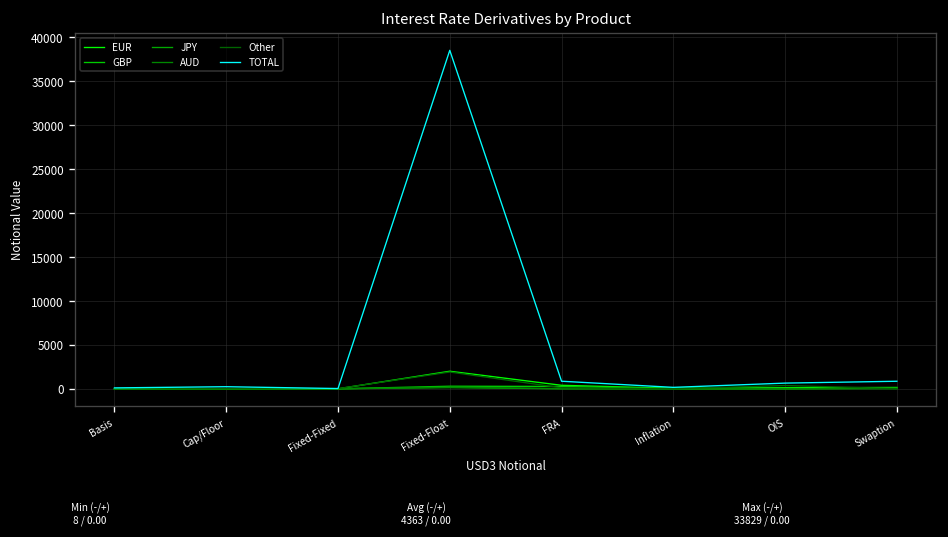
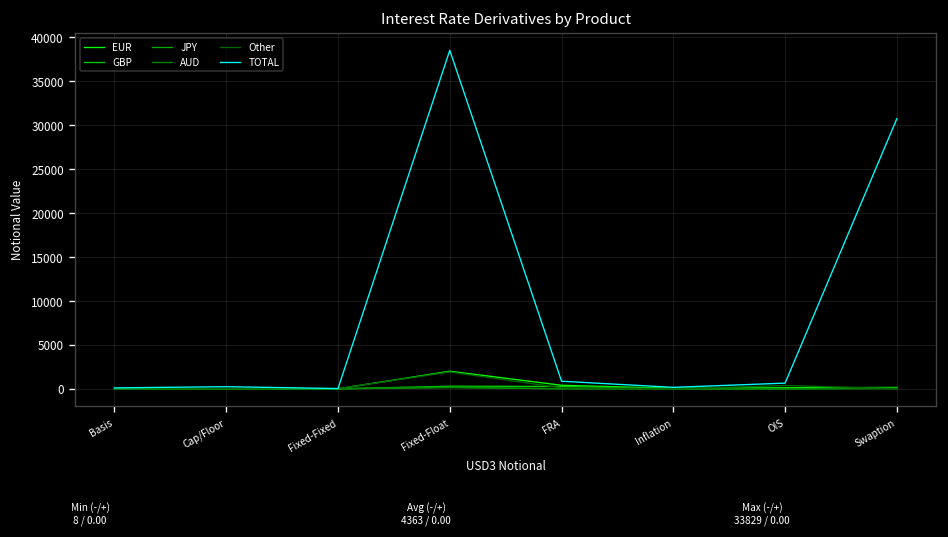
  {
    "TOTAL": {
      "Fixed-Float": 39000,
      "FRA": 1000,
-     "Swaption": 1000
+     "Swaption": 31000
    }
  }
